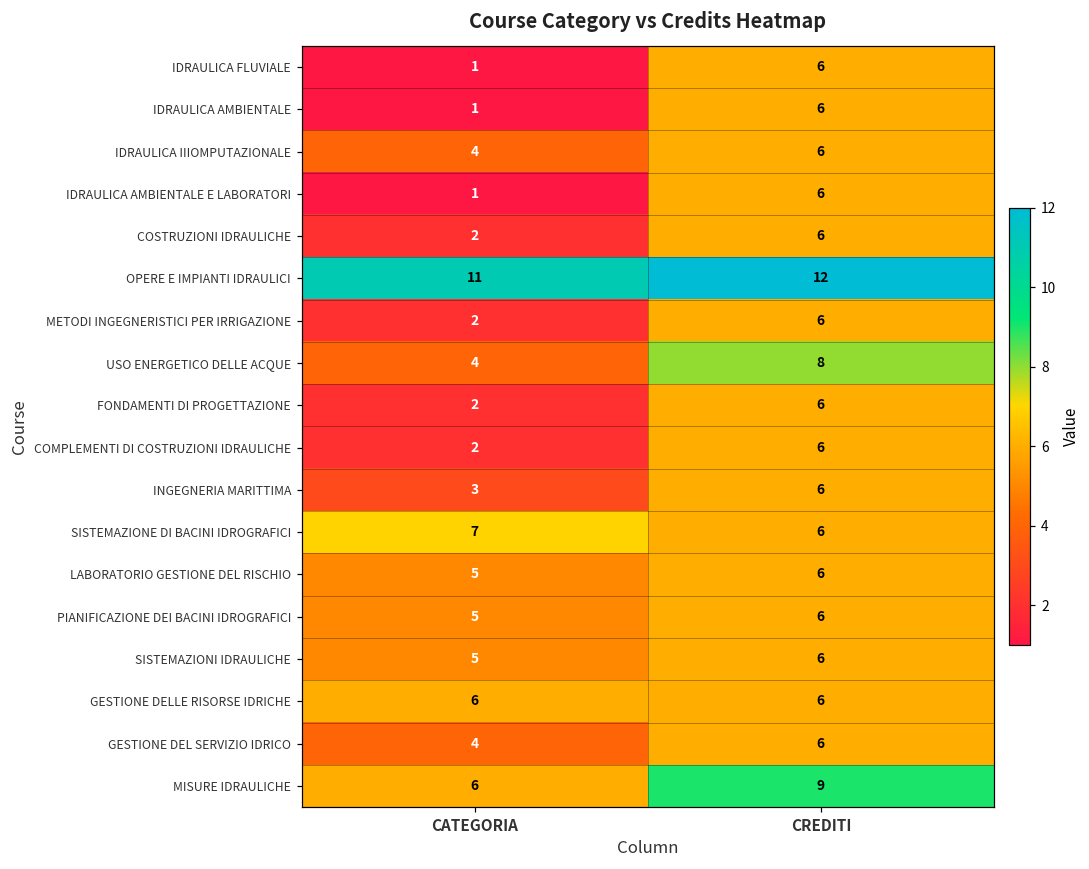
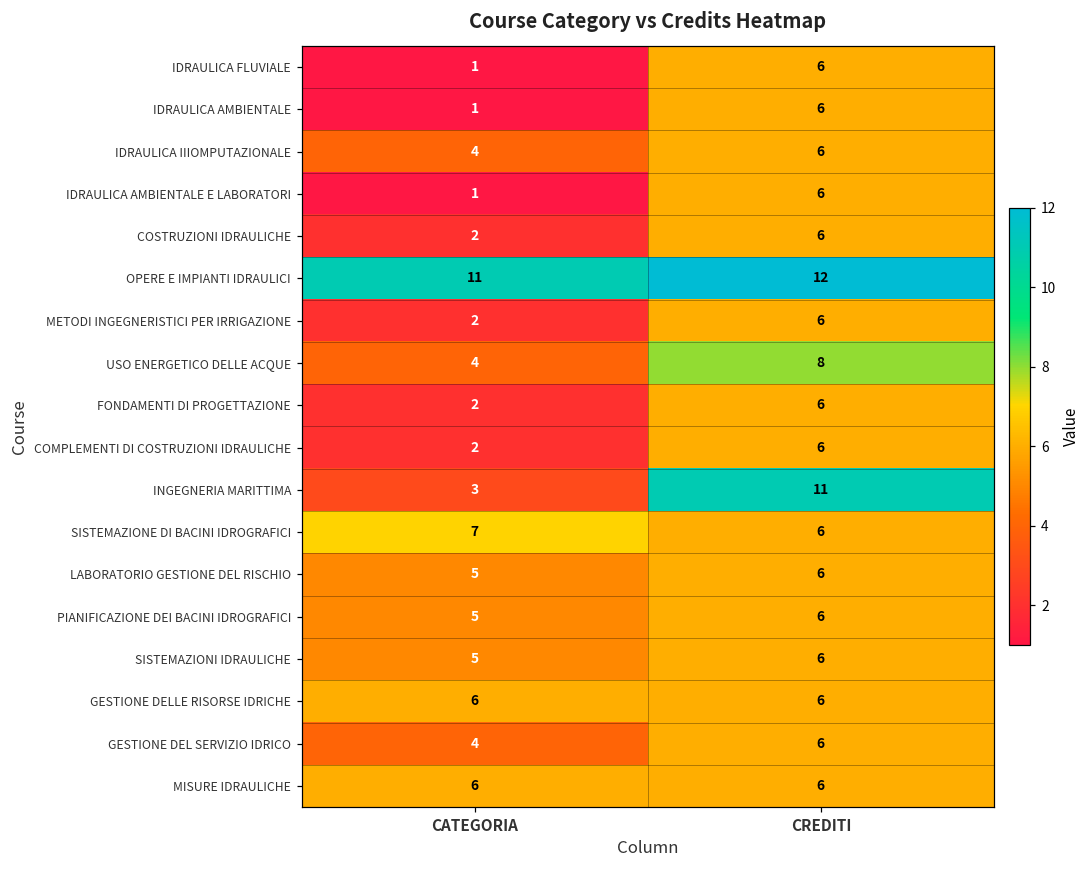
  {
    "IDRAULICA FLUVIALE": {
      "CATEGORIA": 1,
      "CREDITI": 6
    },
    "IDRAULICA AMBIENTALE": {
      "CATEGORIA": 1,
      "CREDITI": 6
    },
    "IDRAULICA IIIOMPUTAZIONALE": {
      "CATEGORIA": 4,
      "CREDITI": 6
    },
    "IDRAULICA AMBIENTALE E LABORATORI": {
      "CATEGORIA": 1,
      "CREDITI": 6
    },
    "COSTRUZIONI IDRAULICHE": {
      "CATEGORIA": 2,
      "CREDITI": 6
    },
    "OPERE E IMPIANTI IDRAULICI": {
      "CATEGORIA": 11,
      "CREDITI": 12
    },
    "METODI INGEGNERISTICI PER IRRIGAZIONE": {
      "CATEGORIA": 2,
      "CREDITI": 6
    },
    "USO ENERGETICO DELLE ACQUE": {
      "CATEGORIA": 4,
      "CREDITI": 8
    },
    "FONDAMENTI DI PROGETTAZIONE": {
      "CATEGORIA": 2,
      "CREDITI": 6
    },
    "COMPLEMENTI DI COSTRUZIONI IDRAULICHE": {
      "CATEGORIA": 2,
      "CREDITI": 6
    },
    "INGEGNERIA MARITTIMA": {
      "CATEGORIA": 3,
-     "CREDITI": 6
+     "CREDITI": 11
    },
    "SISTEMAZIONE DI BACINI IDROGRAFICI": {
      "CATEGORIA": 7,
      "CREDITI": 6
    },
    "LABORATORIO GESTIONE DEL RISCHIO": {
      "CATEGORIA": 5,
      "CREDITI": 6
    },
    "PIANIFICAZIONE DEI BACINI IDROGRAFICI": {
      "CATEGORIA": 5,
      "CREDITI": 6
    },
    "SISTEMAZIONI IDRAULICHE": {
      "CATEGORIA": 5,
      "CREDITI": 6
    },
    "GESTIONE DELLE RISORSE IDRICHE": {
      "CATEGORIA": 6,
      "CREDITI": 6
    },
    "GESTIONE DEL SERVIZIO IDRICO": {
      "CATEGORIA": 4,
      "CREDITI": 6
    },
    "MISURE IDRAULICHE": {
      "CATEGORIA": 6,
-     "CREDITI": 9
+     "CREDITI": 6
    }
  }
